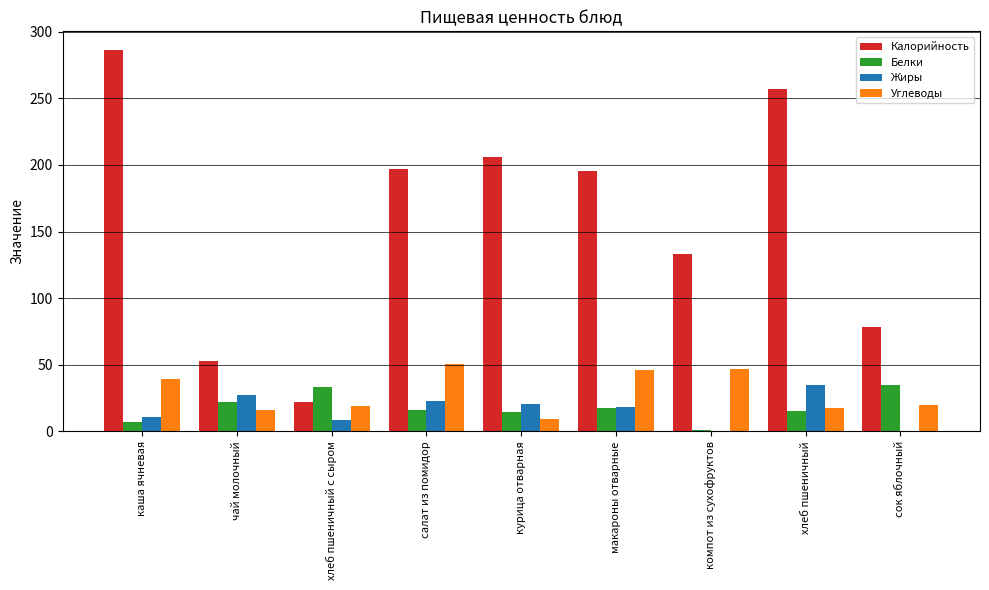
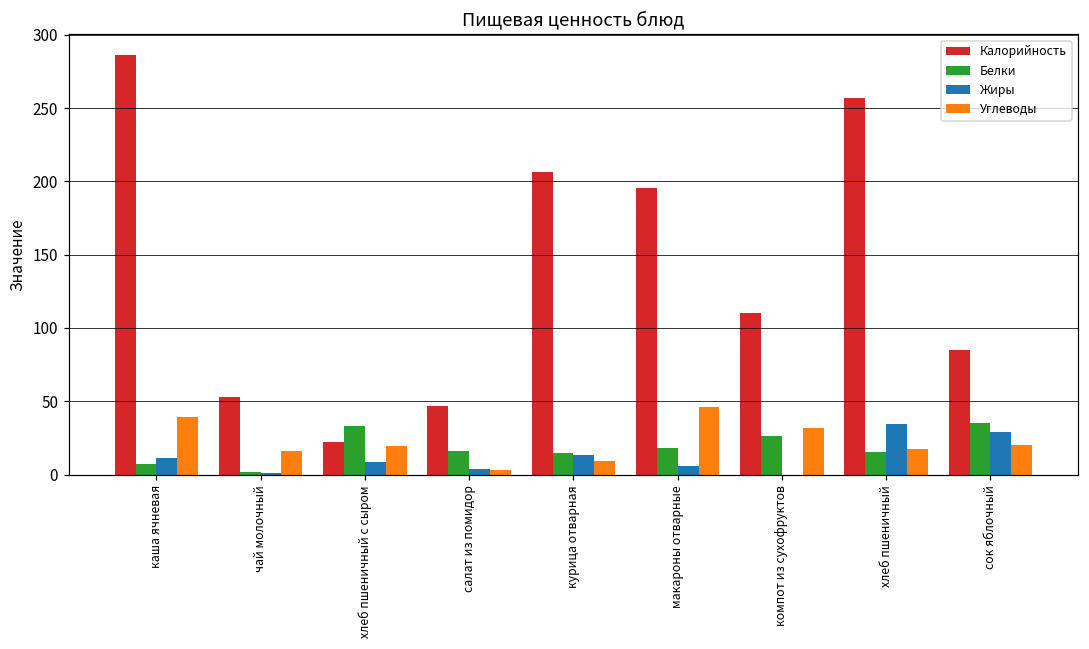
  {
    "Калорийность": {
      "каша ячневая": 286,
      "чай молочный": 53,
      "хлеб пшеничный с сыром": 22,
-     "салат из помидор": 197,
+     "салат из помидор": 47,
      "курица отварная": 206,
      "макароны отварные": 196,
-     "компот из сухофруктов": 133,
+     "компот из сухофруктов": 110,
      "хлеб пшеничный": 257,
-     "сок яблочный": 78
+     "сок яблочный": 85
    },
    "Белки": {
      "каша ячневая": 7,
-     "чай молочный": 22,
+     "чай молочный": 2,
      "хлеб пшеничный с сыром": 33,
      "салат из помидор": 16,
      "курица отварная": 15,
      "макароны отварные": 18,
-     "компот из сухофруктов": 1,
+     "компот из сухофруктов": 26,
      "хлеб пшеничный": 15,
      "сок яблочный": 35
    },
    "Жиры": {
      "каша ячневая": 11,
-     "чай молочный": 27,
+     "чай молочный": 1,
      "хлеб пшеничный с сыром": 8,
-     "салат из помидор": 23,
-     "курица отварная": 20,
-     "макароны отварные": 19,
+     "салат из помидор": 4,
+     "курица отварная": 14,
+     "макароны отварные": 6,
      "компот из сухофруктов": 0,
      "хлеб пшеничный": 35,
-     "сок яблочный": 0
+     "сок яблочный": 29
    },
    "Углеводы": {
      "каша ячневая": 39,
      "чай молочный": 16,
      "хлеб пшеничный с сыром": 19,
-     "салат из помидор": 51,
+     "салат из помидор": 3,
      "курица отварная": 9,
      "макароны отварные": 46,
-     "компот из сухофруктов": 47,
+     "компот из сухофруктов": 32,
      "хлеб пшеничный": 17,
      "сок яблочный": 20
    }
  }
